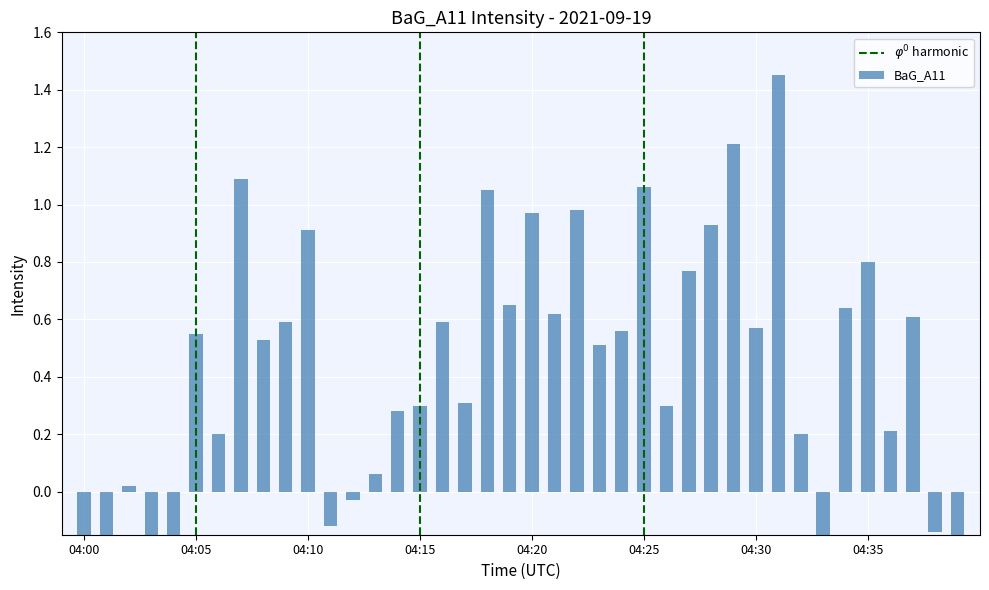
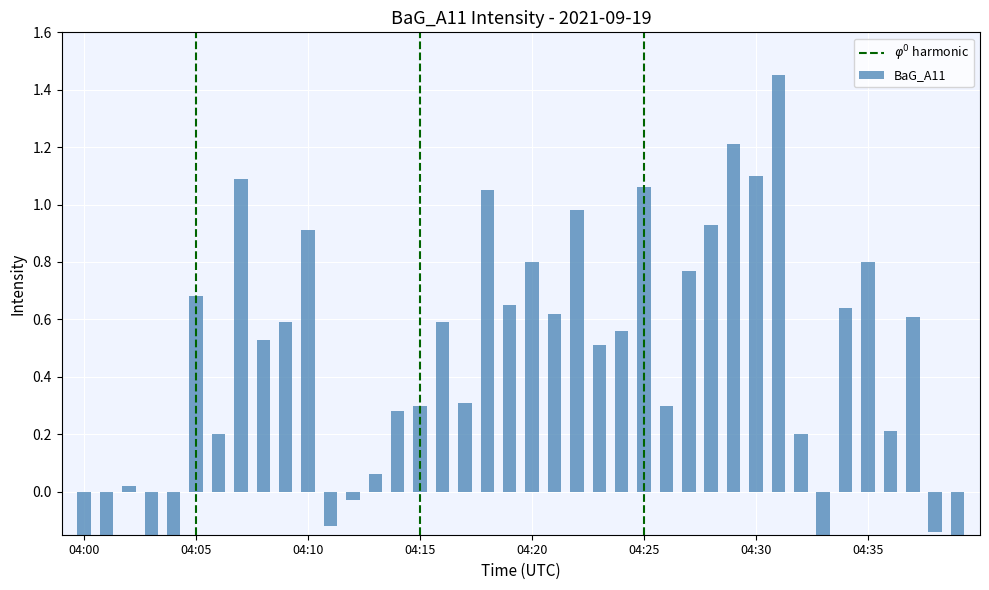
  {
-   "04:05": 0.55,
+   "04:05": 0.68,
    "04:10": 0.91,
    "04:15": 0.30,
-   "04:20": 0.97,
+   "04:20": 0.80,
    "04:25": 1.06,
-   "04:30": 0.57,
+   "04:30": 1.10,
    "04:35": 0.80
  }
